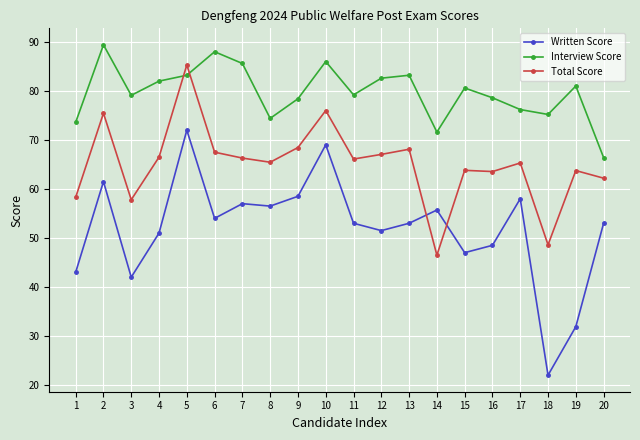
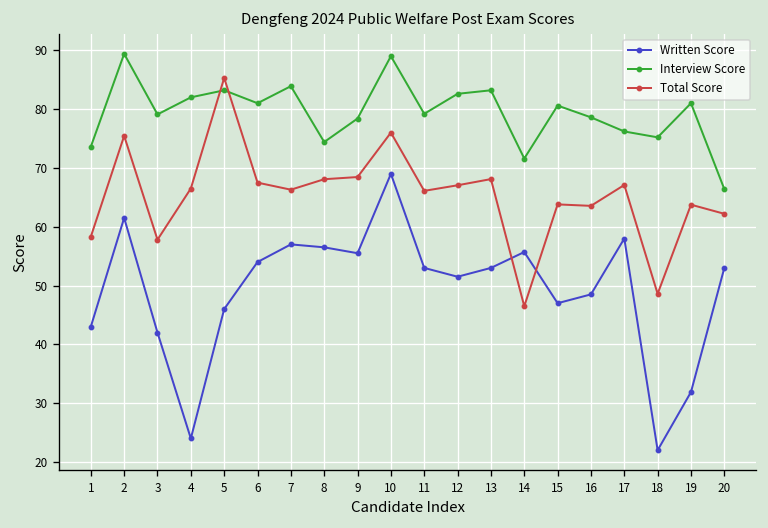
  {
    "Written Score": {
      "1": 43,
      "2": 62,
      "3": 42,
-     "4": 51,
-     "5": 72,
+     "4": 24,
+     "5": 46,
      "6": 54,
      "7": 57,
      "8": 57,
-     "9": 59,
+     "9": 56,
      "10": 69,
      "11": 53,
      "12": 52,
      "13": 53,
      "14": 56,
      "15": 47,
      "16": 49,
      "17": 58,
      "18": 22,
      "19": 32,
      "20": 53
    },
    "Interview Score": {
      "1": 74,
      "2": 89,
      "3": 79,
      "4": 82,
      "5": 83,
-     "6": 88,
-     "7": 86,
+     "6": 81,
+     "7": 84,
      "8": 74,
      "9": 78,
-     "10": 86,
+     "10": 89,
      "11": 79,
      "12": 83,
      "13": 83,
      "14": 72,
      "15": 81,
      "16": 79,
      "17": 76,
      "18": 75,
      "19": 81,
      "20": 66
    },
    "Total Score": {
      "1": 58,
      "2": 75,
      "3": 58,
      "4": 67,
      "5": 85,
      "6": 68,
      "7": 66,
-     "8": 65,
+     "8": 68,
      "9": 68,
      "10": 76,
      "11": 66,
      "12": 67,
      "13": 68,
      "14": 46,
      "15": 64,
      "16": 64,
-     "17": 65,
+     "17": 67,
      "18": 49,
      "19": 64,
      "20": 62
    }
  }
